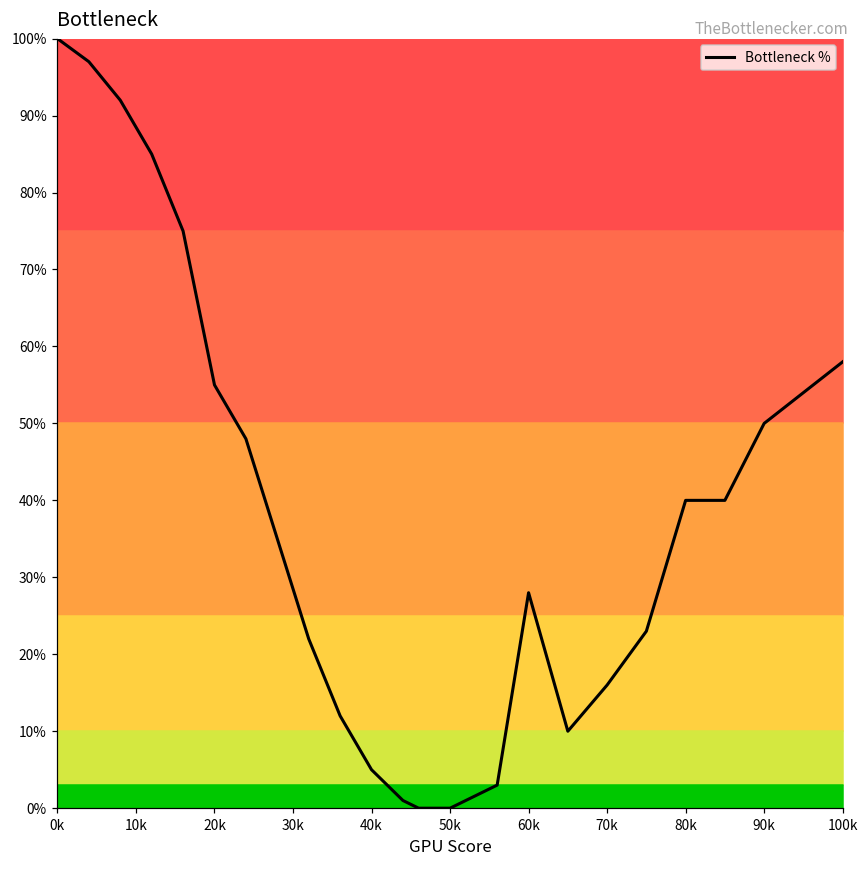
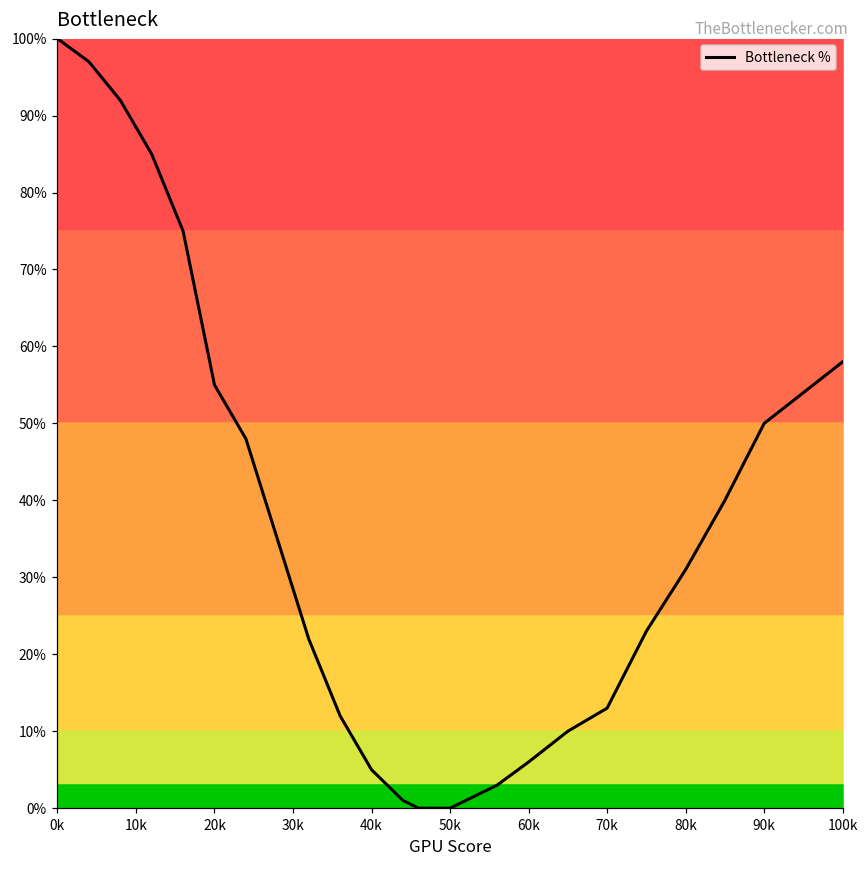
  {
    "Bottleneck %": {
      "20k": "55%",
      "40k": "5%",
      "50k": "0%",
-     "60k": "28%",
-     "70k": "16%",
-     "80k": "40%",
+     "60k": "6%",
+     "70k": "13%",
+     "80k": "31%",
      "90k": "50%",
      "100k": "58%"
    }
  }
